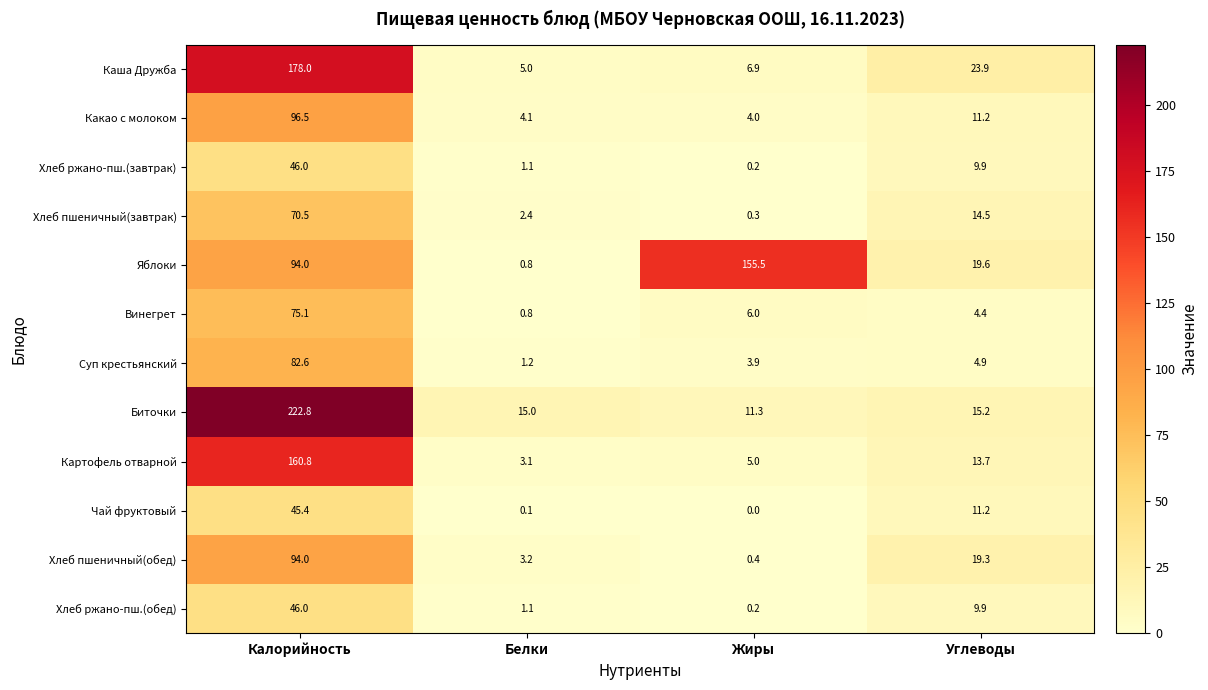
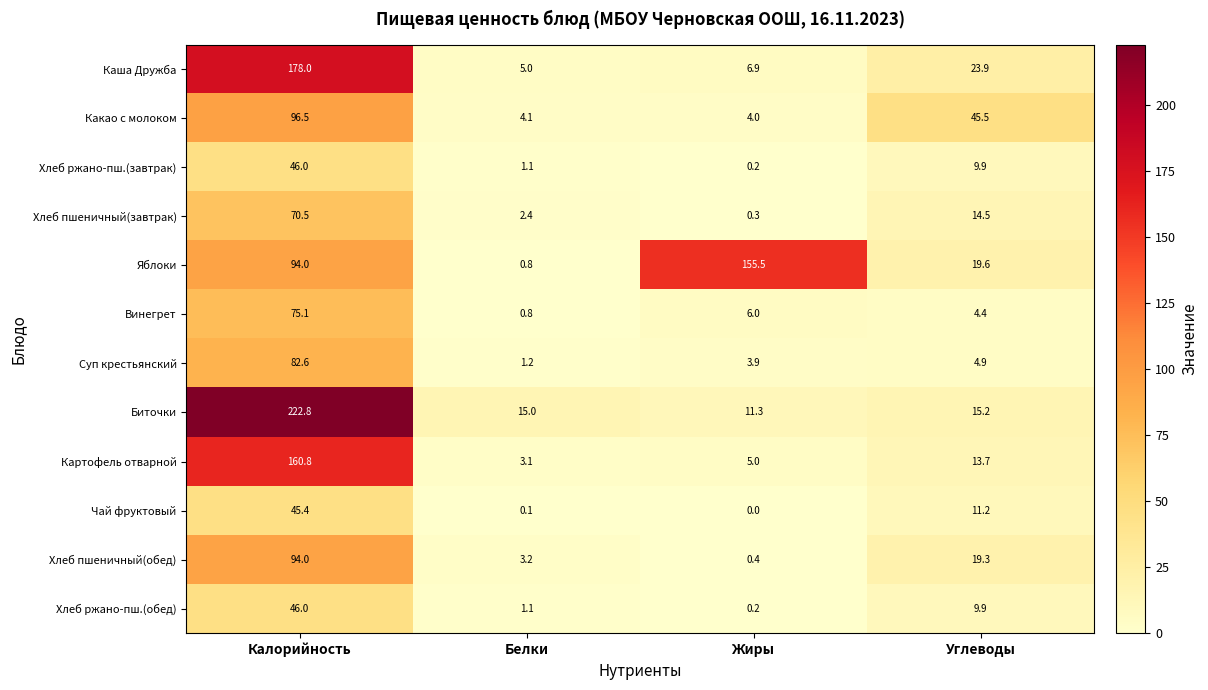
  {
    "Каша Дружба": {
      "Калорийность": 178.0,
      "Белки": 5.0,
      "Жиры": 6.9,
      "Углеводы": 23.9
    },
    "Какао с молоком": {
      "Калорийность": 96.5,
      "Белки": 4.1,
      "Жиры": 4.0,
-     "Углеводы": 11.2
+     "Углеводы": 45.5
    },
    "Хлеб ржано-пш.(завтрак)": {
      "Калорийность": 46.0,
      "Белки": 1.1,
      "Жиры": 0.2,
      "Углеводы": 9.9
    },
    "Хлеб пшеничный(завтрак)": {
      "Калорийность": 70.5,
      "Белки": 2.4,
      "Жиры": 0.3,
      "Углеводы": 14.5
    },
    "Яблоки": {
      "Калорийность": 94.0,
      "Белки": 0.8,
      "Жиры": 155.5,
      "Углеводы": 19.6
    },
    "Винегрет": {
      "Калорийность": 75.1,
      "Белки": 0.8,
      "Жиры": 6.0,
      "Углеводы": 4.4
    },
    "Суп крестьянский": {
      "Калорийность": 82.6,
      "Белки": 1.2,
      "Жиры": 3.9,
      "Углеводы": 4.9
    },
    "Биточки": {
      "Калорийность": 222.8,
      "Белки": 15.0,
      "Жиры": 11.3,
      "Углеводы": 15.2
    },
    "Картофель отварной": {
      "Калорийность": 160.8,
      "Белки": 3.1,
      "Жиры": 5.0,
      "Углеводы": 13.7
    },
    "Чай фруктовый": {
      "Калорийность": 45.4,
      "Белки": 0.1,
      "Жиры": 0.0,
      "Углеводы": 11.2
    },
    "Хлеб пшеничный(обед)": {
      "Калорийность": 94.0,
      "Белки": 3.2,
      "Жиры": 0.4,
      "Углеводы": 19.3
    },
    "Хлеб ржано-пш.(обед)": {
      "Калорийность": 46.0,
      "Белки": 1.1,
      "Жиры": 0.2,
      "Углеводы": 9.9
    }
  }
